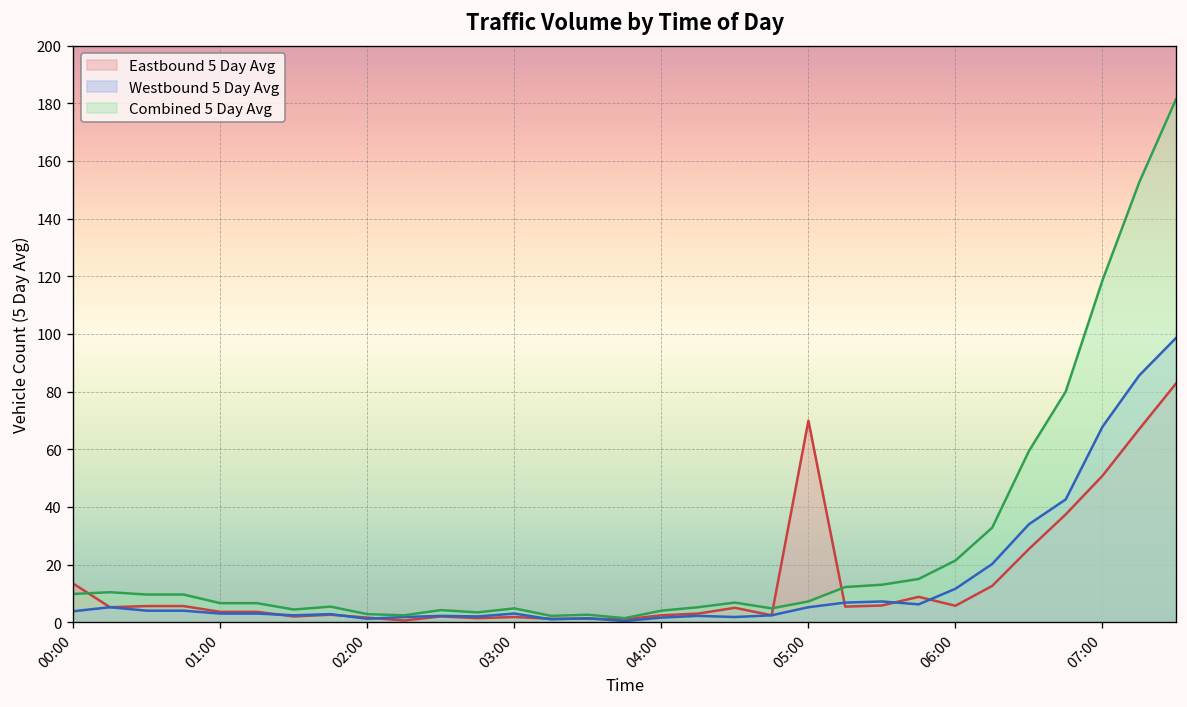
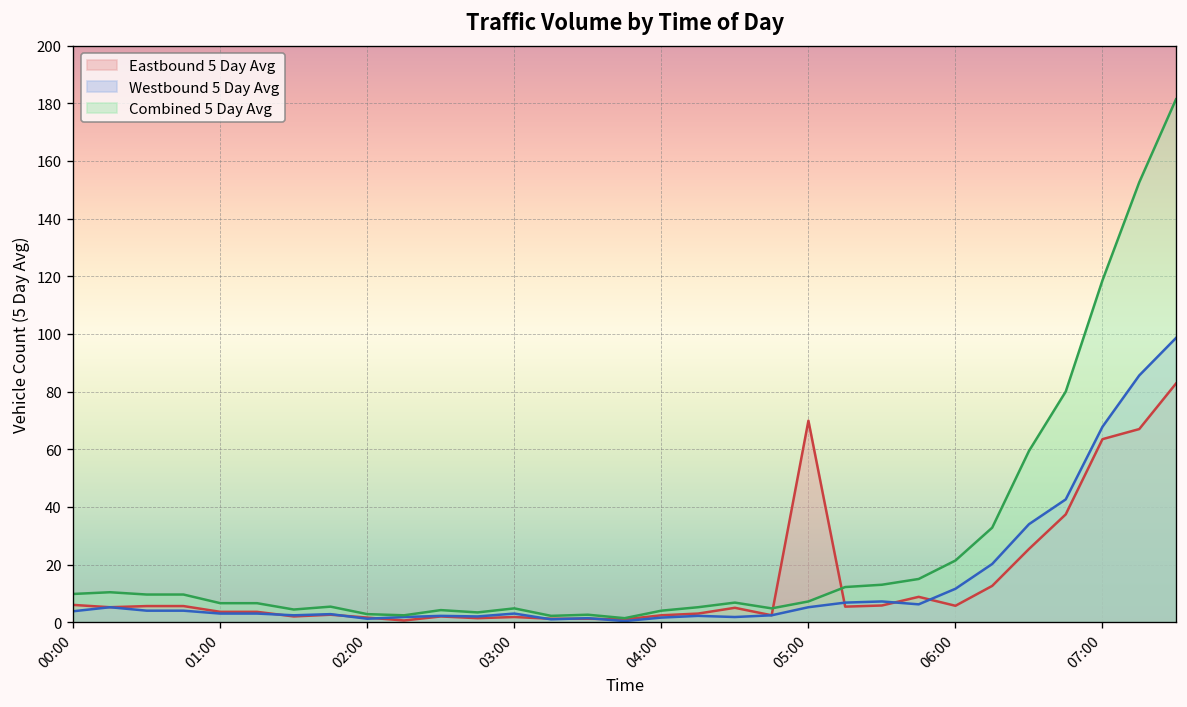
  {
    "Eastbound 5 Day Avg": {
-     "00:00": 13,
+     "00:00": 6,
      "03:00": 2,
      "05:00": 70,
      "06:00": 6,
-     "07:00": 51
+     "07:00": 64
    }
  }
